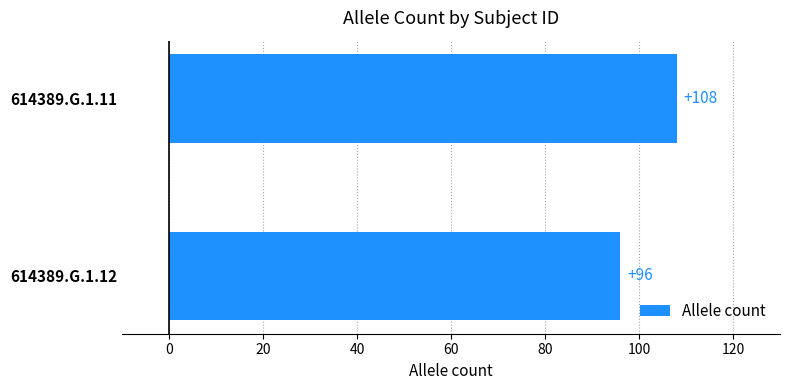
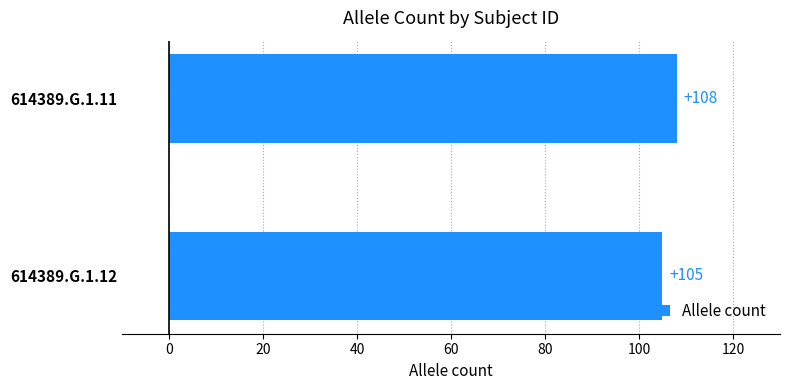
  {
    "614389.G.1.11": "+108",
-   "614389.G.1.12": "+96"
+   "614389.G.1.12": "+105"
  }
